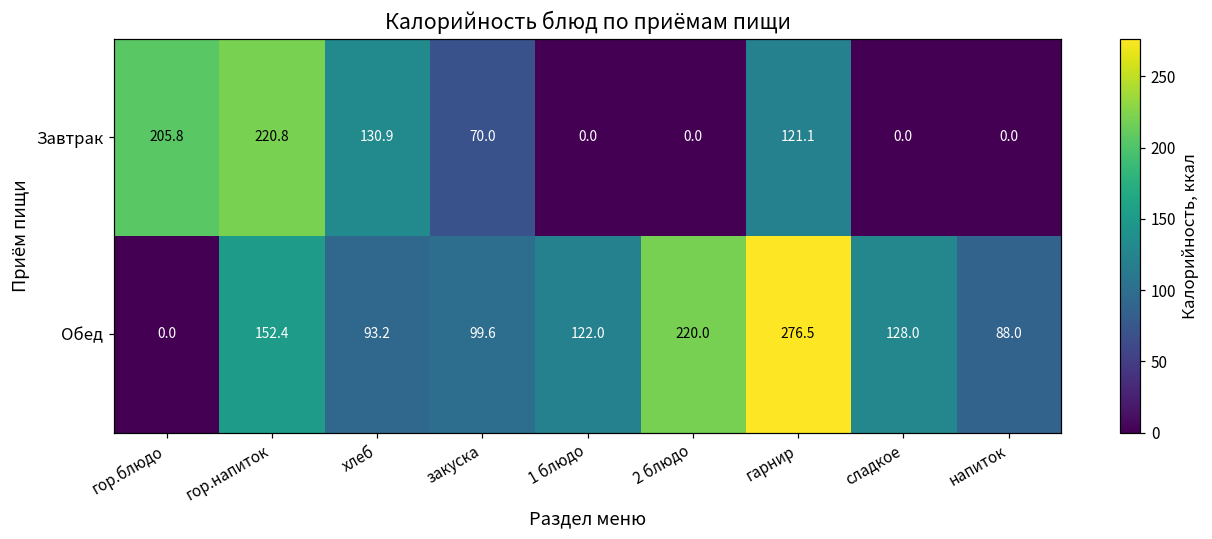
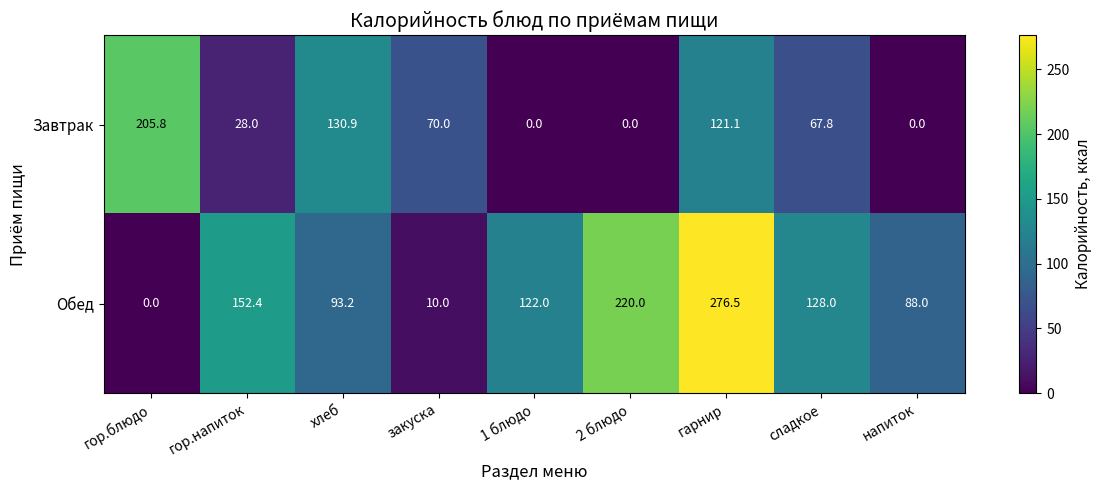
  {
    "Завтрак": {
      "гор.блюдо": 205.8,
-     "гор.напиток": 220.8,
+     "гор.напиток": 28.0,
      "хлеб": 130.9,
      "закуска": 70.0,
      "1 блюдо": 0.0,
      "2 блюдо": 0.0,
      "гарнир": 121.1,
-     "сладкое": 0.0,
+     "сладкое": 67.8,
      "напиток": 0.0
    },
    "Обед": {
      "гор.блюдо": 0.0,
      "гор.напиток": 152.4,
      "хлеб": 93.2,
-     "закуска": 99.6,
+     "закуска": 10.0,
      "1 блюдо": 122.0,
      "2 блюдо": 220.0,
      "гарнир": 276.5,
      "сладкое": 128.0,
      "напиток": 88.0
    }
  }
